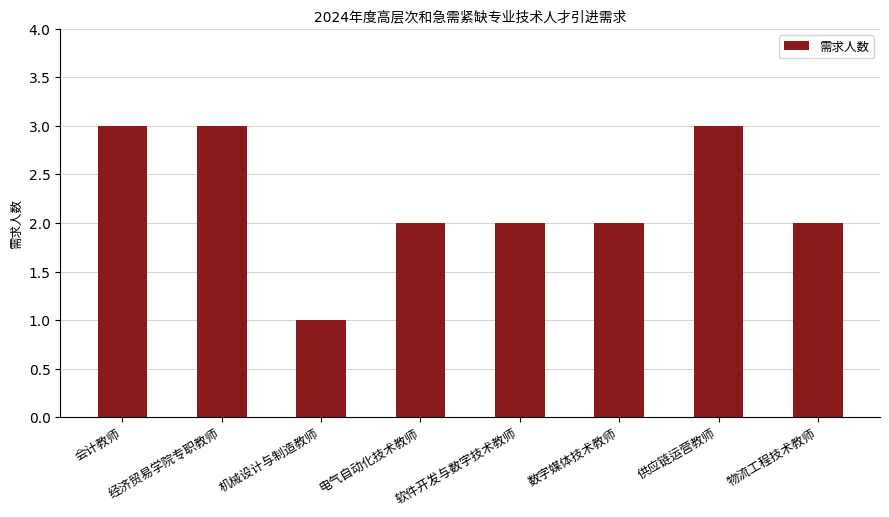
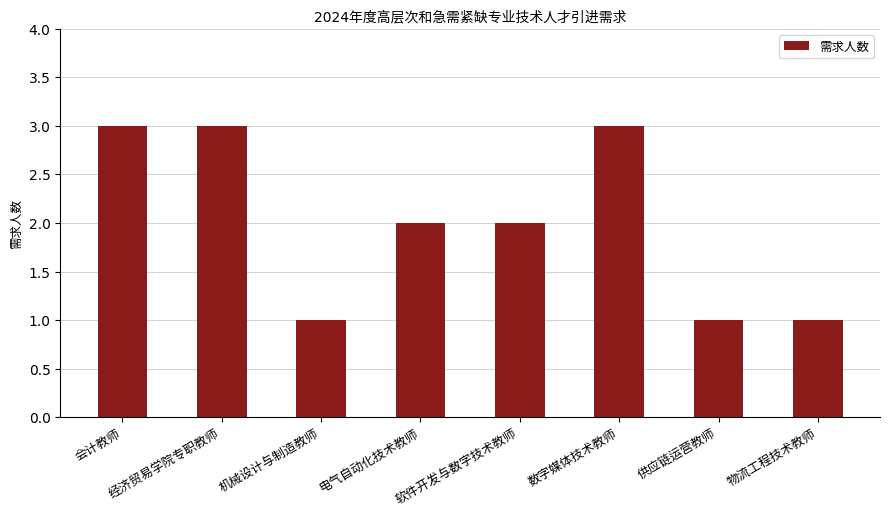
  {
    "会计教师": 3,
    "经济贸易学院专职教师": 3,
    "机械设计与制造教师": 1,
    "电气自动化技术教师": 2,
    "软件开发与数字技术教师": 2,
-   "数字媒体技术教师": 2,
-   "供应链运营教师": 3,
-   "物流工程技术教师": 2
+   "数字媒体技术教师": 3,
+   "供应链运营教师": 1,
+   "物流工程技术教师": 1
  }
